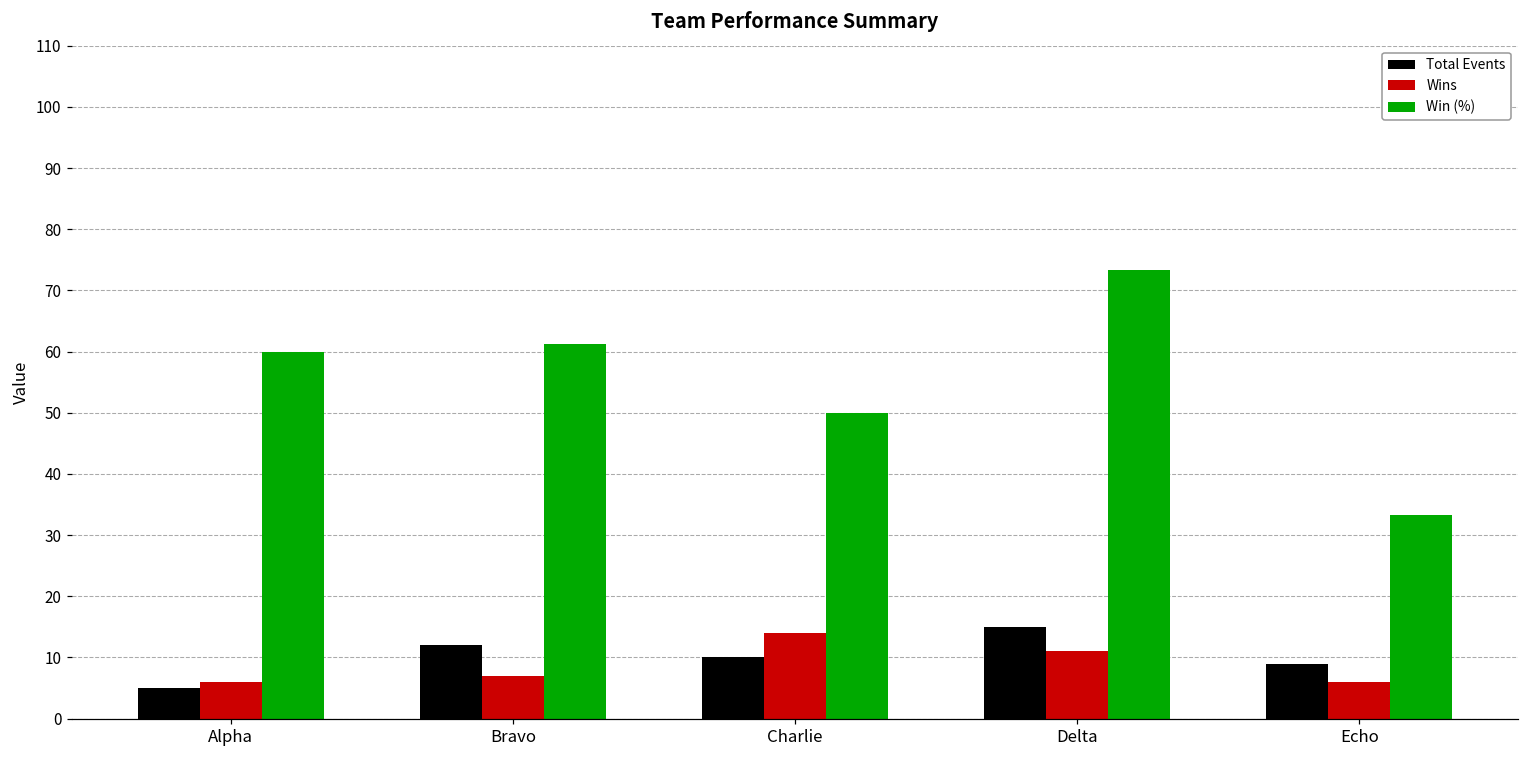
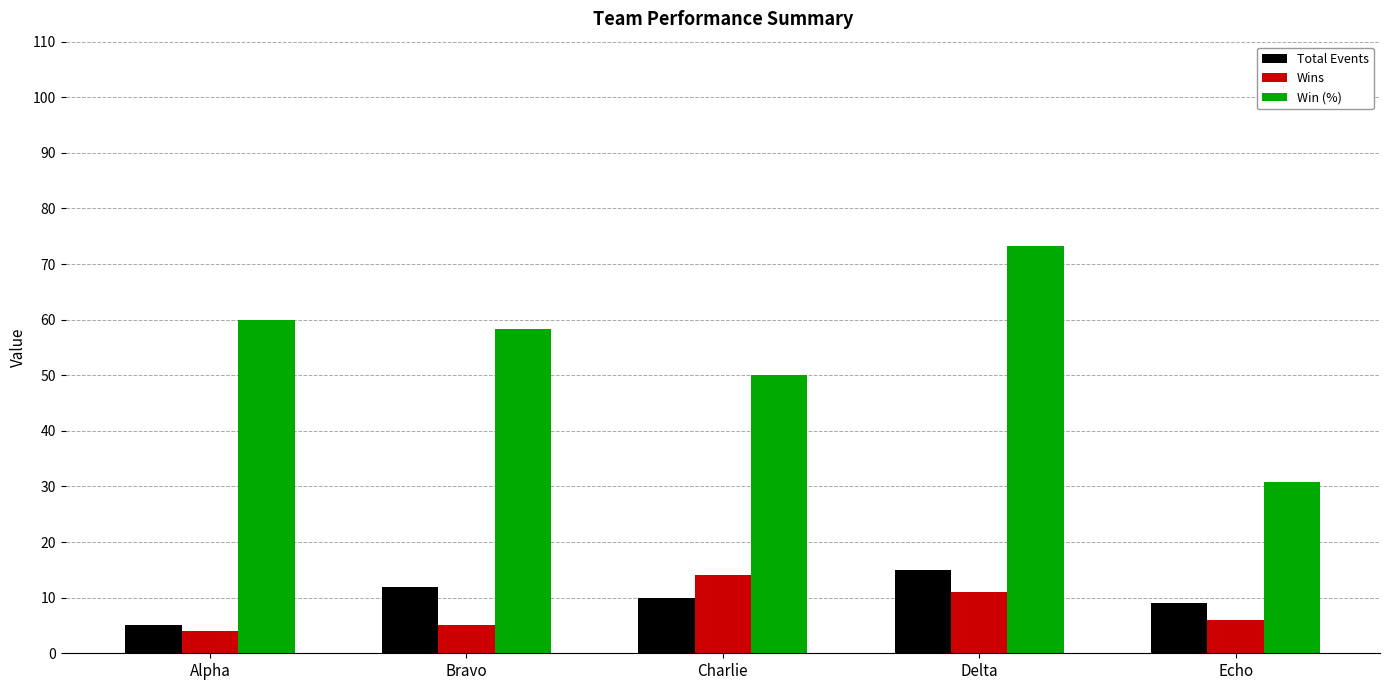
  {
    "Total Events": {
      "Alpha": 5,
      "Bravo": 12,
      "Charlie": 10,
      "Delta": 15,
      "Echo": 9
    },
    "Wins": {
-     "Alpha": 6,
-     "Bravo": 7,
+     "Alpha": 4,
+     "Bravo": 5,
      "Charlie": 14,
      "Delta": 11,
      "Echo": 6
    },
    "Win (%)": {
      "Alpha": 60,
-     "Bravo": 61,
+     "Bravo": 58,
      "Charlie": 50,
      "Delta": 73,
-     "Echo": 33
+     "Echo": 31
    }
  }
